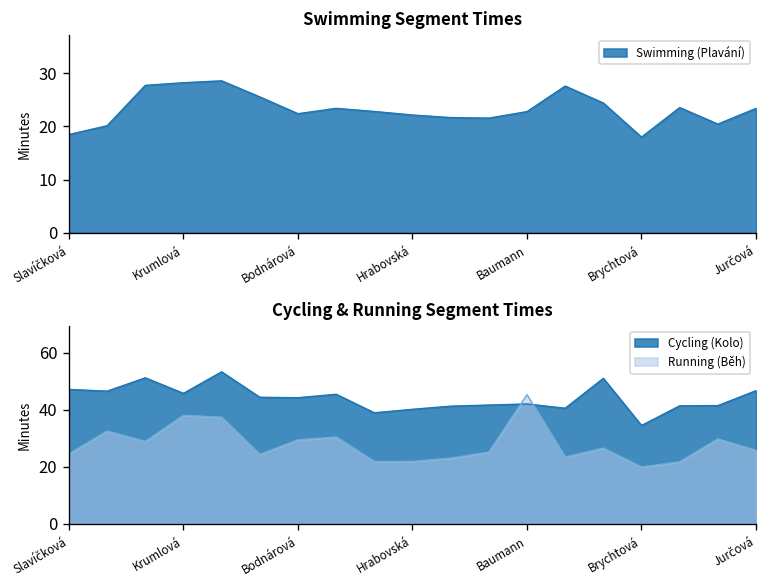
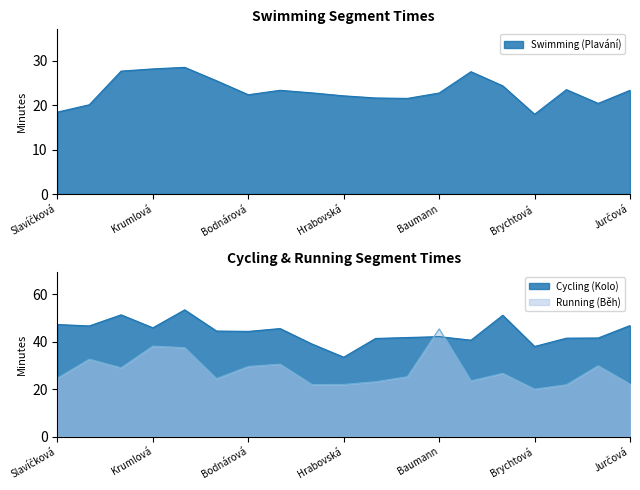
  {
    "Swimming Segment Times": {
      "Slavíčková": 18,
      "Krumlová": 28,
      "Bodnárová": 22,
      "Hrabovská": 22,
      "Baumann": 23,
      "Brychtová": 18,
      "Jurčová": 23
    },
    "Cycling & Running Segment Times": {
      "Cycling (Kolo)": {
        "Slavíčková": 47,
        "Krumlová": 46,
        "Bodnárová": 44,
-       "Hrabovská": 40,
+       "Hrabovská": 33,
        "Baumann": 42,
-       "Brychtová": 35,
+       "Brychtová": 38,
        "Jurčová": 47
      },
      "Running (Běh)": {
        "Slavíčková": 25,
        "Krumlová": 38,
        "Bodnárová": 30,
        "Hrabovská": 22,
        "Baumann": 45,
        "Brychtová": 20,
-       "Jurčová": 26
+       "Jurčová": 22
      }
    }
  }
